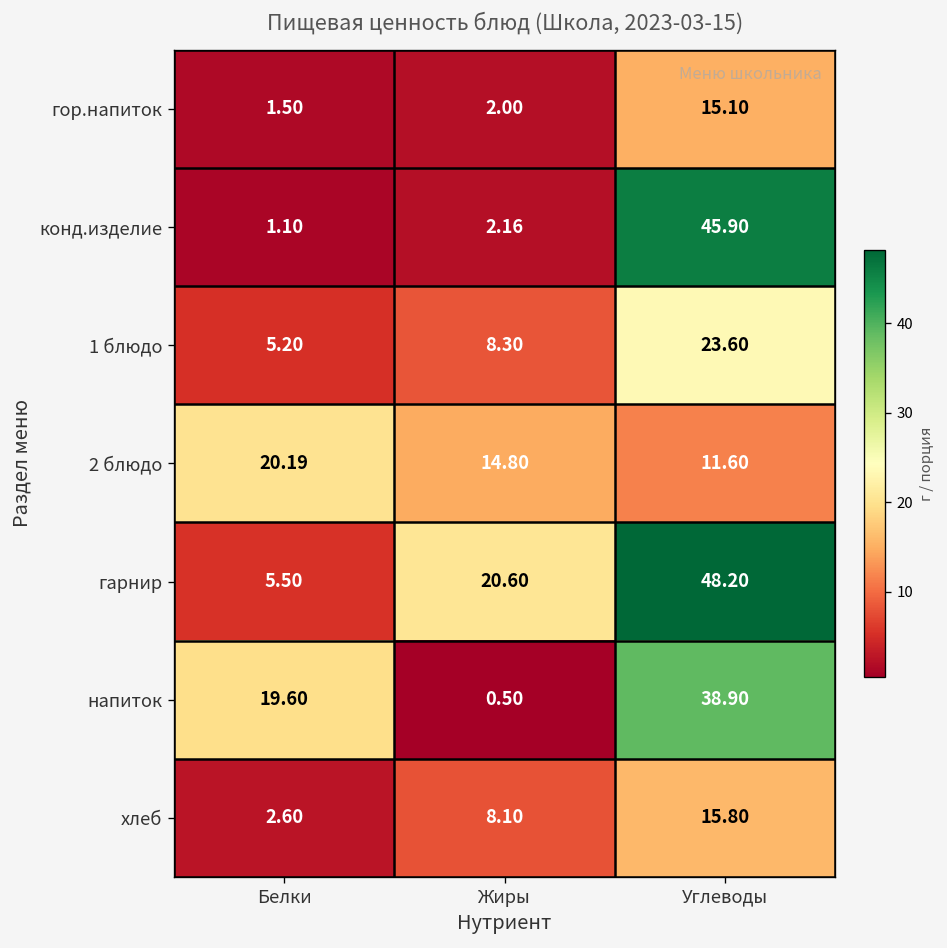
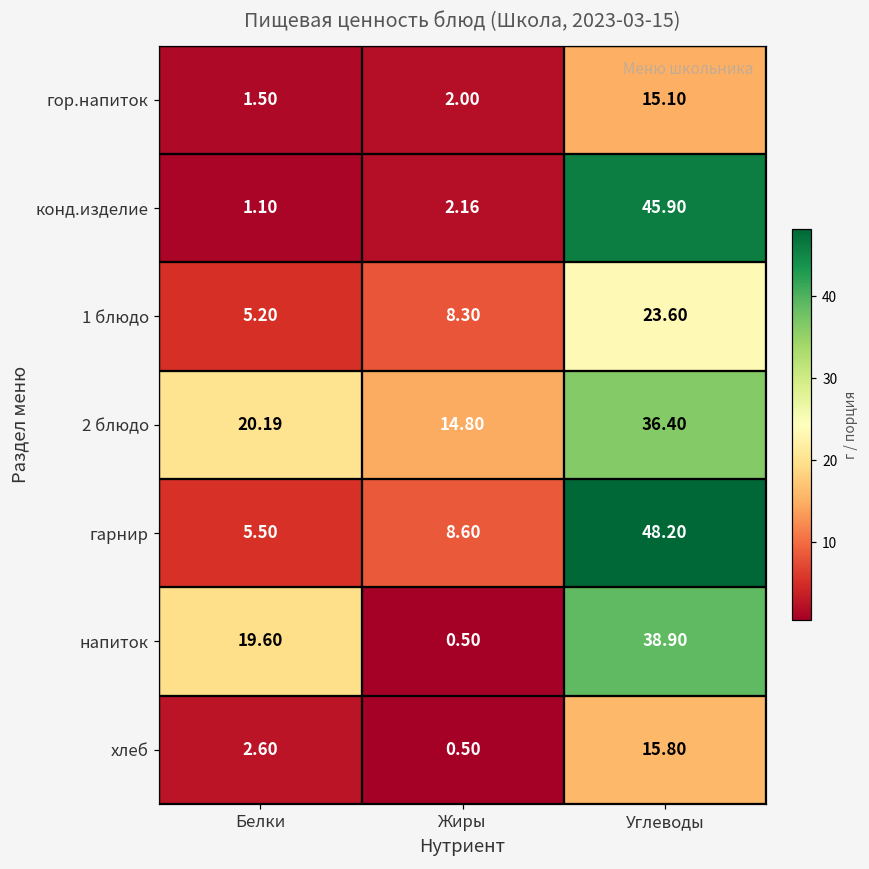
  {
    "гор.напиток": {
      "Белки": 1.50,
      "Жиры": 2.00
    },
    "конд.изделие": {
      "Белки": 1.10,
      "Жиры": 2.16,
      "Углеводы": 45.90
    },
    "1 блюдо": {
      "Белки": 5.20,
      "Жиры": 8.30,
      "Углеводы": 23.60
    },
    "2 блюдо": {
      "Белки": 20.19,
      "Жиры": 14.80,
-     "Углеводы": 11.60
+     "Углеводы": 36.40
    },
    "гарнир": {
      "Белки": 5.50,
-     "Жиры": 20.60,
+     "Жиры": 8.60,
      "Углеводы": 48.20
    },
    "напиток": {
      "Белки": 19.60,
      "Жиры": 0.50,
      "Углеводы": 38.90
    },
    "хлеб": {
      "Белки": 2.60,
-     "Жиры": 8.10,
+     "Жиры": 0.50,
      "Углеводы": 15.80
    }
  }
